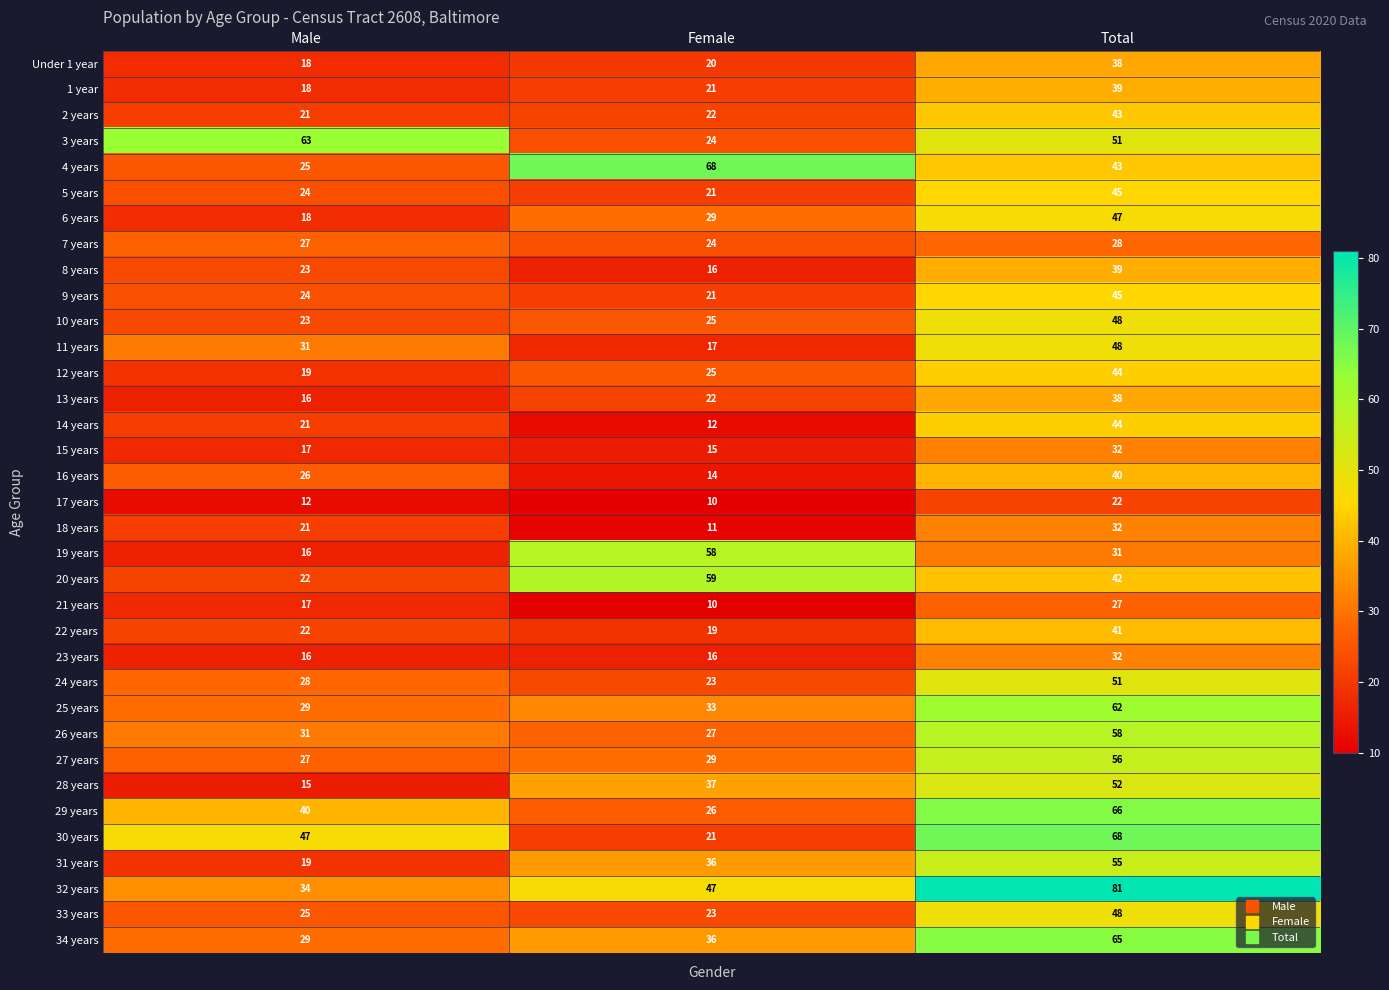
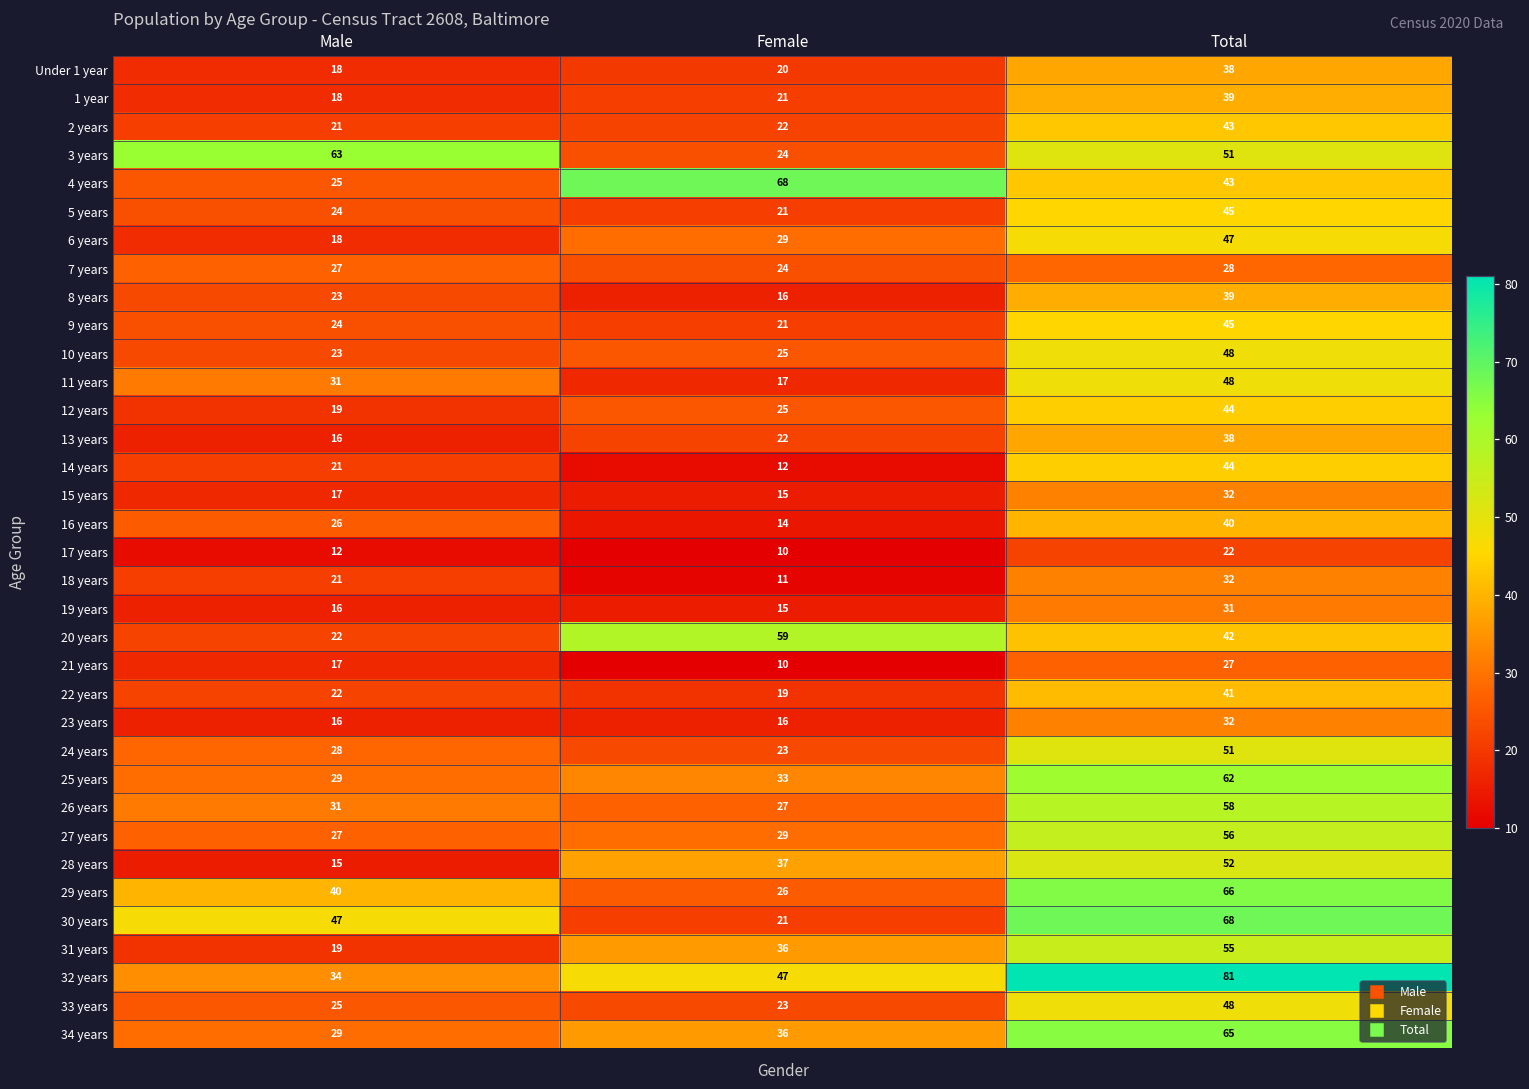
  {
    "Under 1 year": {
      "Male": 18,
      "Female": 20,
      "Total": 38
    },
    "1 year": {
      "Male": 18,
      "Female": 21,
      "Total": 39
    },
    "2 years": {
      "Male": 21,
      "Female": 22,
      "Total": 43
    },
    "3 years": {
      "Male": 63,
      "Female": 24,
      "Total": 51
    },
    "4 years": {
      "Male": 25,
      "Female": 68,
      "Total": 43
    },
    "5 years": {
      "Male": 24,
      "Female": 21,
      "Total": 45
    },
    "6 years": {
      "Male": 18,
      "Female": 29,
      "Total": 47
    },
    "7 years": {
      "Male": 27,
      "Female": 24,
      "Total": 28
    },
    "8 years": {
      "Male": 23,
      "Female": 16,
      "Total": 39
    },
    "9 years": {
      "Male": 24,
      "Female": 21,
      "Total": 45
    },
    "10 years": {
      "Male": 23,
      "Female": 25,
      "Total": 48
    },
    "11 years": {
      "Male": 31,
      "Female": 17,
      "Total": 48
    },
    "12 years": {
      "Male": 19,
      "Female": 25,
      "Total": 44
    },
    "13 years": {
      "Male": 16,
      "Female": 22,
      "Total": 38
    },
    "14 years": {
      "Male": 21,
      "Female": 12,
      "Total": 44
    },
    "15 years": {
      "Male": 17,
      "Female": 15,
      "Total": 32
    },
    "16 years": {
      "Male": 26,
      "Female": 14,
      "Total": 40
    },
    "17 years": {
      "Male": 12,
      "Female": 10,
      "Total": 22
    },
    "18 years": {
      "Male": 21,
      "Female": 11,
      "Total": 32
    },
    "19 years": {
      "Male": 16,
-     "Female": 58,
+     "Female": 15,
      "Total": 31
    },
    "20 years": {
      "Male": 22,
      "Female": 59,
      "Total": 42
    },
    "21 years": {
      "Male": 17,
      "Female": 10,
      "Total": 27
    },
    "22 years": {
      "Male": 22,
      "Female": 19,
      "Total": 41
    },
    "23 years": {
      "Male": 16,
      "Female": 16,
      "Total": 32
    },
    "24 years": {
      "Male": 28,
      "Female": 23,
      "Total": 51
    },
    "25 years": {
      "Male": 29,
      "Female": 33,
      "Total": 62
    },
    "26 years": {
      "Male": 31,
      "Female": 27,
      "Total": 58
    },
    "27 years": {
      "Male": 27,
      "Female": 29,
      "Total": 56
    },
    "28 years": {
      "Male": 15,
      "Female": 37,
      "Total": 52
    },
    "29 years": {
      "Male": 40,
      "Female": 26,
      "Total": 66
    },
    "30 years": {
      "Male": 47,
      "Female": 21,
      "Total": 68
    },
    "31 years": {
      "Male": 19,
      "Female": 36,
      "Total": 55
    },
    "32 years": {
      "Male": 34,
      "Female": 47,
      "Total": 81
    },
    "33 years": {
      "Male": 25,
      "Female": 23,
      "Total": 48
    },
    "34 years": {
      "Male": 29,
      "Female": 36,
      "Total": 65
    }
  }
